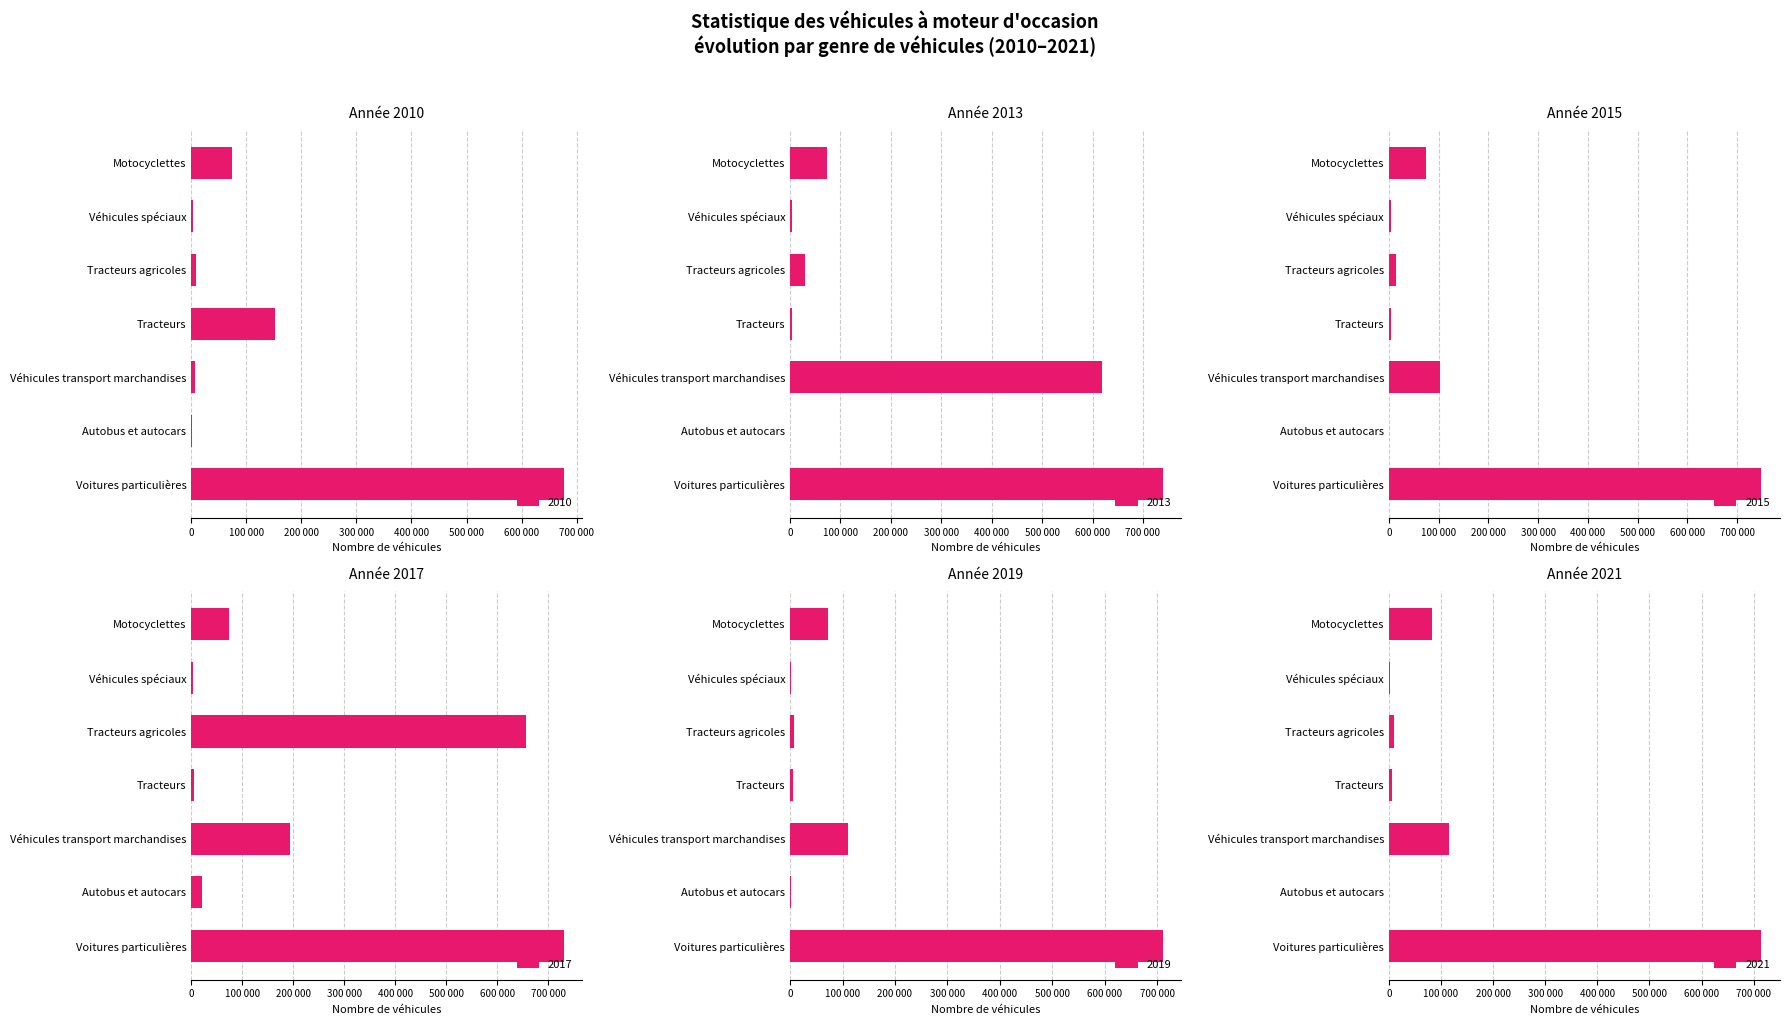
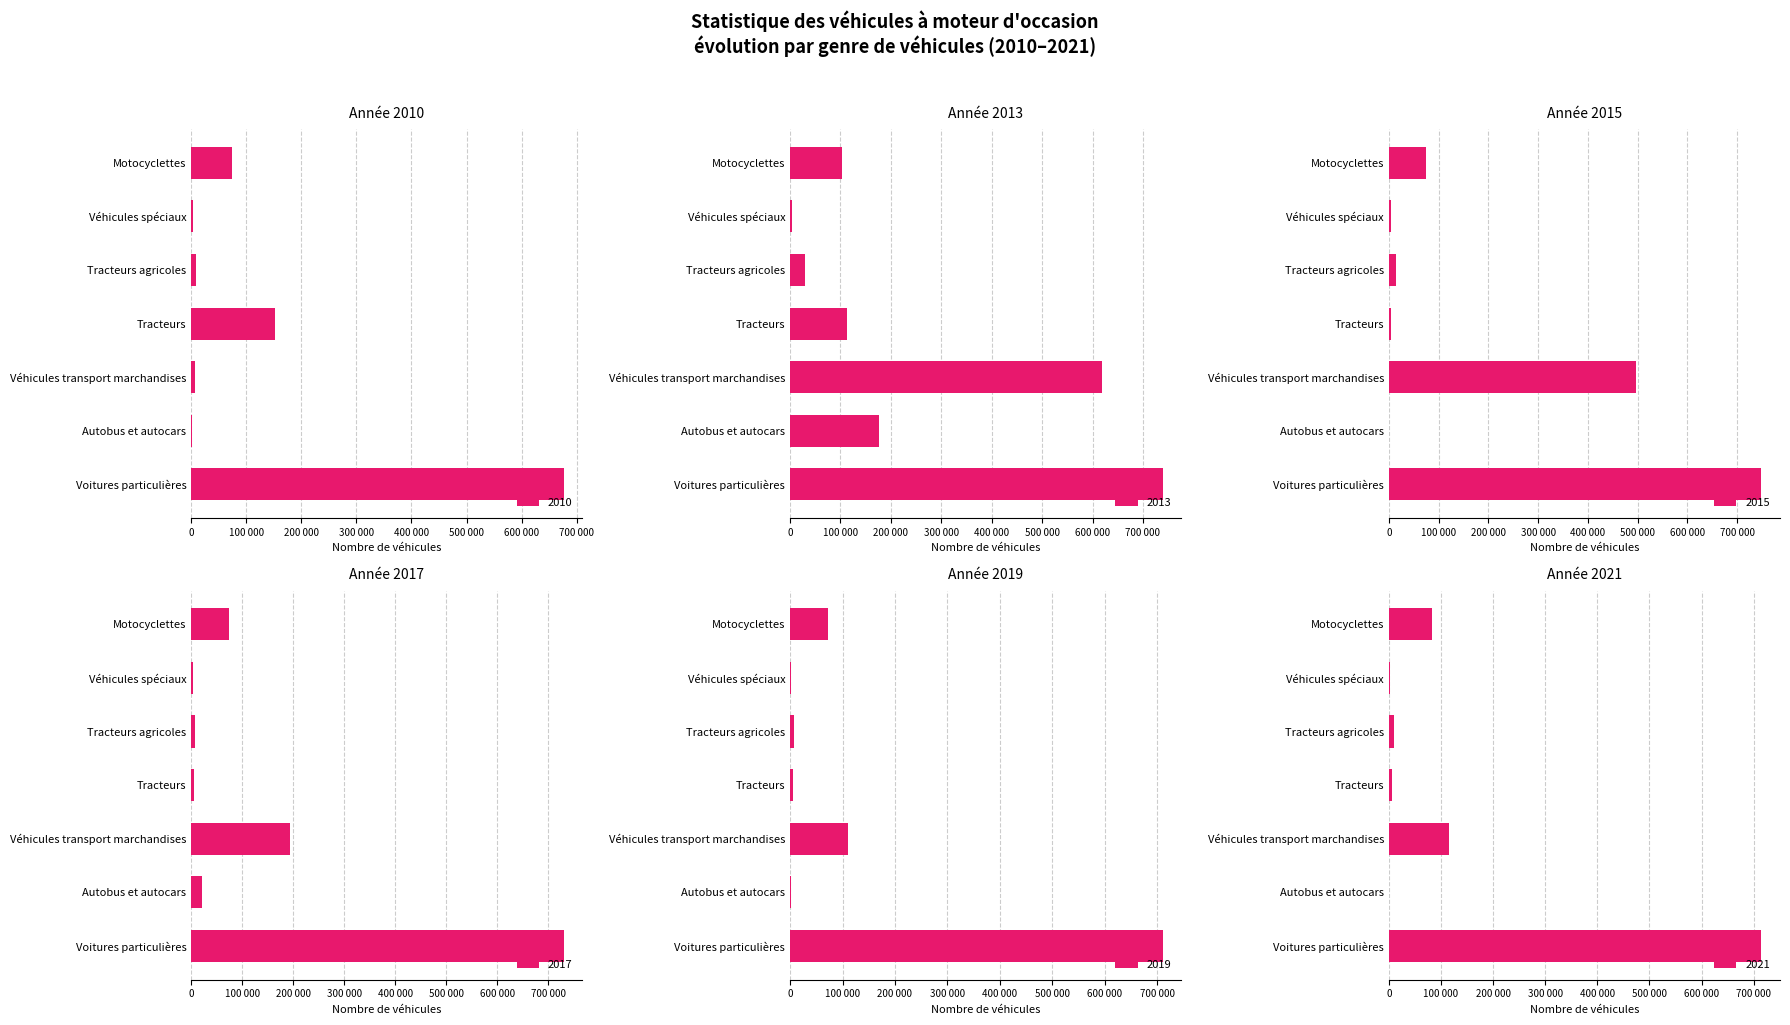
  {
    "Année 2010": {
      "Motocyclettes": 70000,
      "Tracteurs agricoles": 10000,
      "Tracteurs": 150000,
      "Véhicules transport marchandises": 10000,
      "Voitures particulières": 680000
    },
    "Année 2013": {
-     "Motocyclettes": 70000,
+     "Motocyclettes": 100000,
      "Tracteurs agricoles": 30000,
-     "Tracteurs": 0,
+     "Tracteurs": 110000,
      "Véhicules transport marchandises": 620000,
-     "Autobus et autocars": 0,
+     "Autobus et autocars": 180000,
      "Voitures particulières": 740000
    },
    "Année 2015": {
      "Motocyclettes": 70000,
      "Tracteurs agricoles": 10000,
-     "Véhicules transport marchandises": 100000,
+     "Véhicules transport marchandises": 500000,
      "Voitures particulières": 750000
    },
    "Année 2017": {
      "Motocyclettes": 70000,
-     "Tracteurs agricoles": 660000,
+     "Tracteurs agricoles": 10000,
      "Véhicules transport marchandises": 190000,
      "Autobus et autocars": 20000,
      "Voitures particulières": 730000
    },
    "Année 2019": {
      "Motocyclettes": 70000,
      "Tracteurs agricoles": 10000,
      "Tracteurs": 10000,
      "Véhicules transport marchandises": 110000,
      "Voitures particulières": 710000
    },
    "Année 2021": {
      "Motocyclettes": 80000,
      "Tracteurs agricoles": 10000,
      "Tracteurs": 10000,
      "Véhicules transport marchandises": 110000,
      "Voitures particulières": 710000
    }
  }
